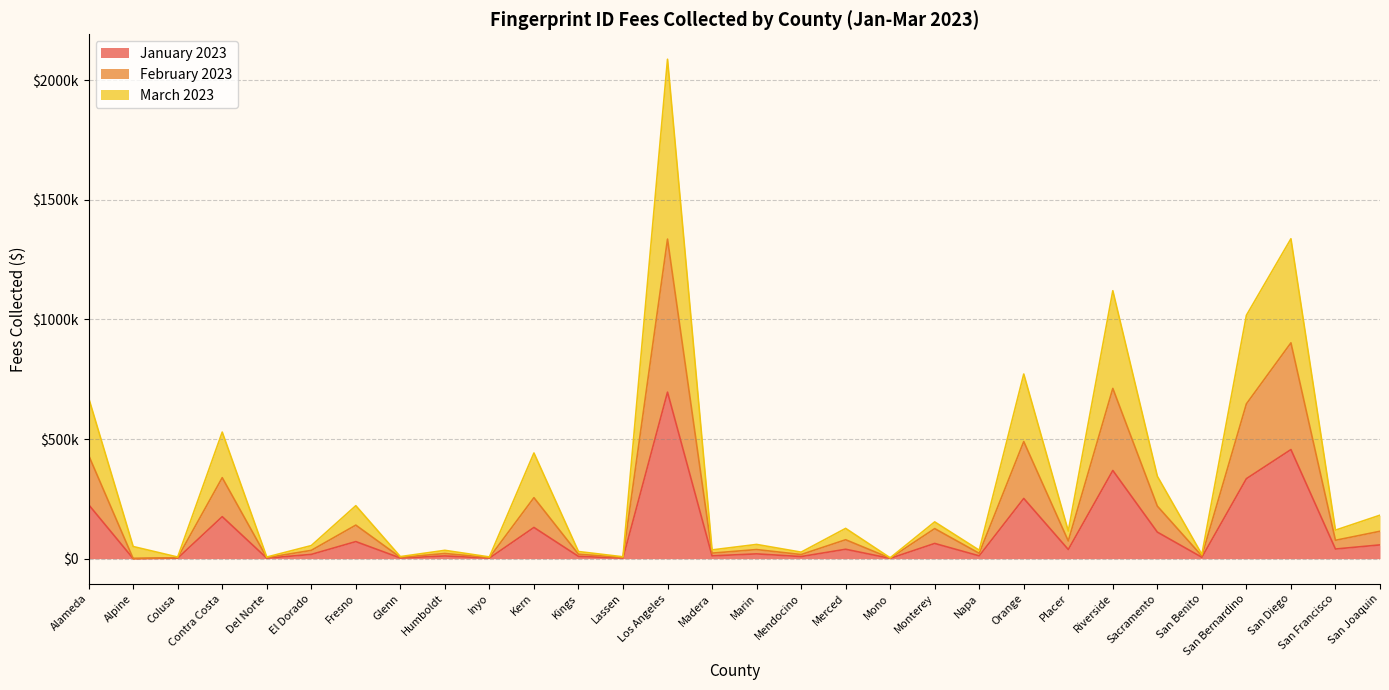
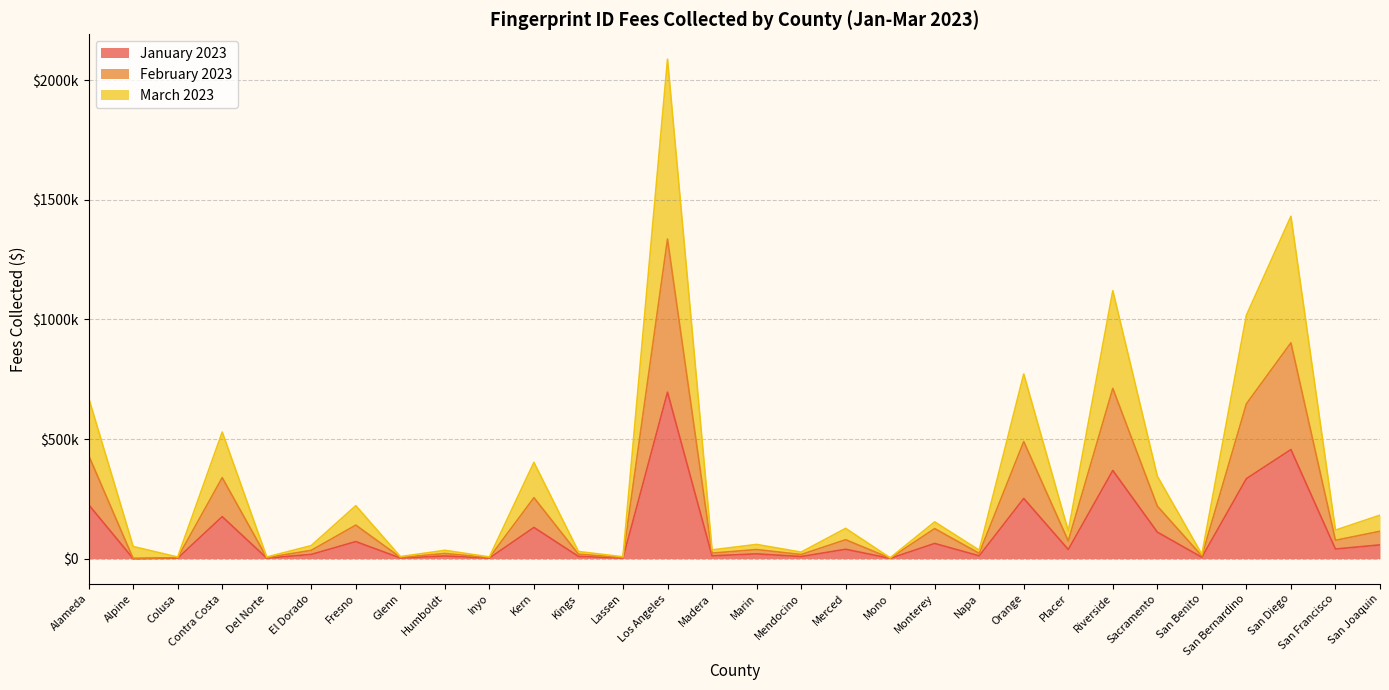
  {
    "March 2023": {
      "Alameda": "$240000",
      "Alpine": "$50000",
      "Contra Costa": "$190000",
      "El Dorado": "$20000",
      "Fresno": "$80000",
      "Humboldt": "$10000",
-     "Kern": "$190000",
+     "Kern": "$150000",
      "Kings": "$10000",
      "Los Angeles": "$750000",
      "Madera": "$10000",
      "Marin": "$20000",
      "Merced": "$50000",
      "Monterey": "$30000",
      "Napa": "$10000",
      "Orange": "$280000",
      "Placer": "$40000",
      "Riverside": "$410000",
      "Sacramento": "$120000",
      "San Bernardino": "$370000",
-     "San Diego": "$430000",
+     "San Diego": "$530000",
      "San Francisco": "$40000",
      "San Joaquin": "$70000"
    }
  }
